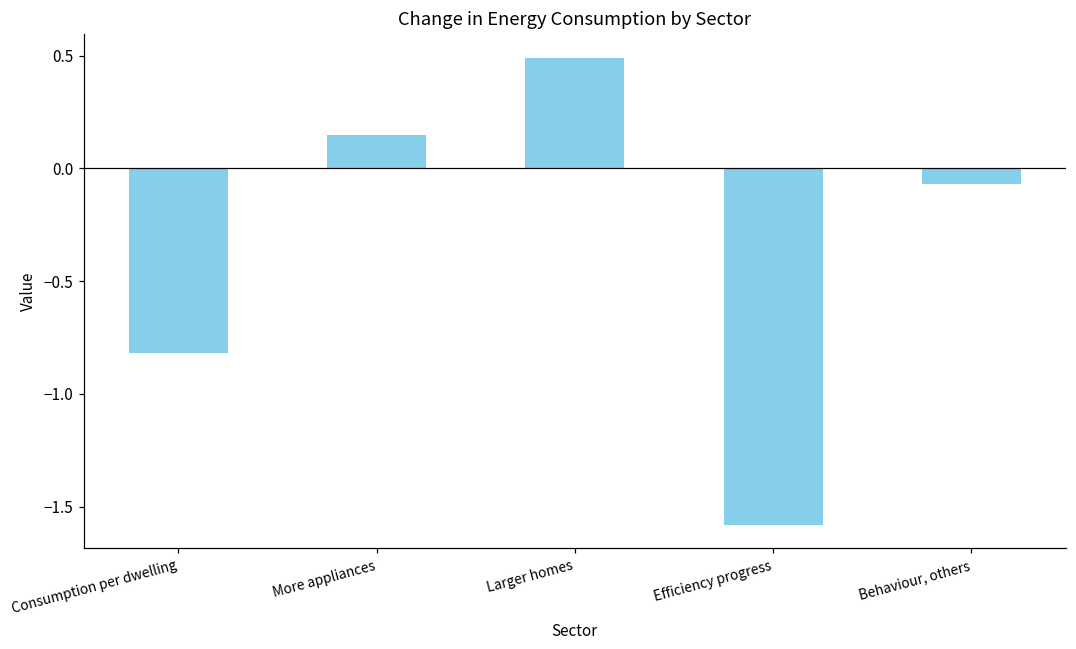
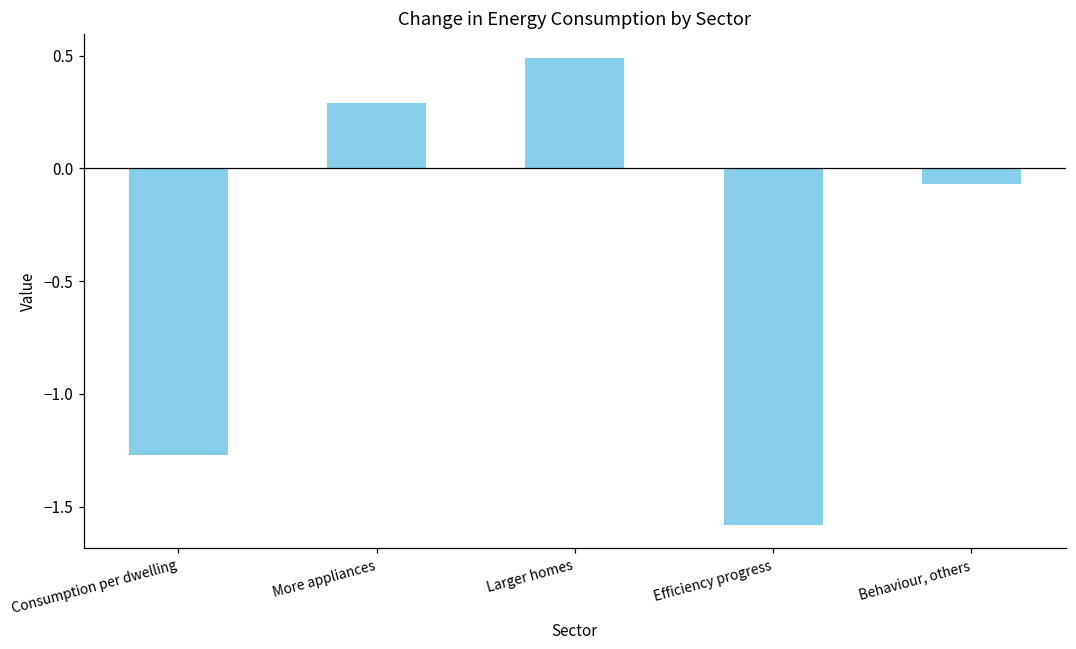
  {
-   "Consumption per dwelling": -0.82,
-   "More appliances": 0.15,
+   "Consumption per dwelling": -1.27,
+   "More appliances": 0.29,
    "Larger homes": 0.49,
    "Efficiency progress": -1.58,
    "Behaviour, others": -0.07
  }
